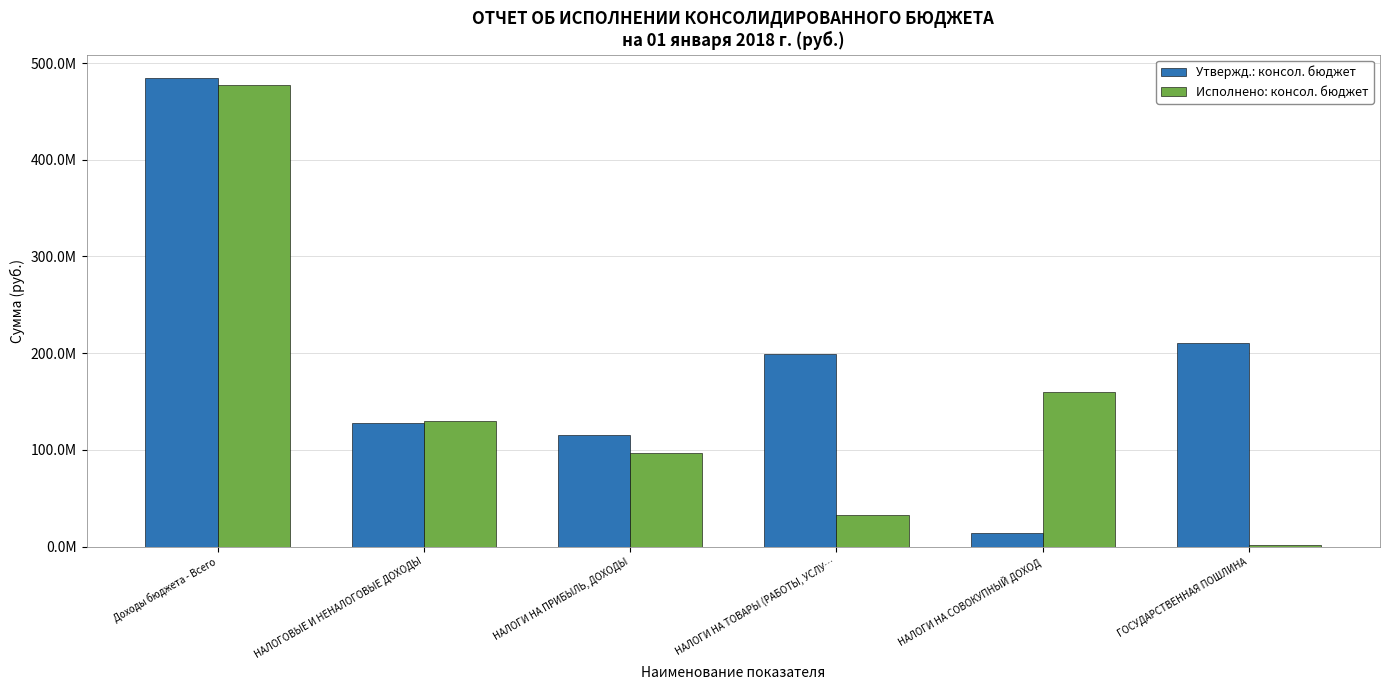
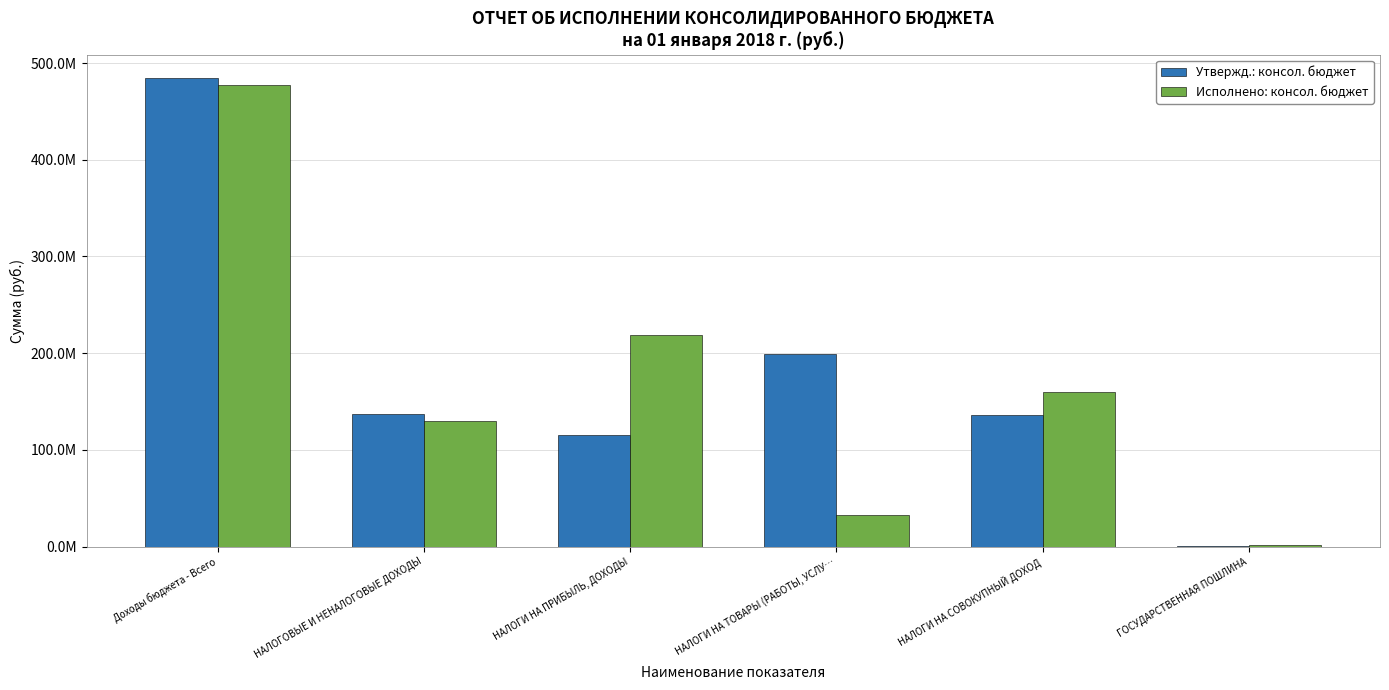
  {
    "Утвержд.: консол. бюджет": {
      "Доходы бюджета - Всего": 480000000,
-     "НАЛОГОВЫЕ И НЕНАЛОГОВЫЕ ДОХОДЫ": 130000000,
+     "НАЛОГОВЫЕ И НЕНАЛОГОВЫЕ ДОХОДЫ": 140000000,
      "НАЛОГИ НА ПРИБЫЛЬ, ДОХОДЫ": 120000000,
      "НАЛОГИ НА ТОВАРЫ (РАБОТЫ, УСЛУ…": 200000000,
-     "НАЛОГИ НА СОВОКУПНЫЙ ДОХОД": 10000000,
-     "ГОСУДАРСТВЕННАЯ ПОШЛИНА": 210000000
+     "НАЛОГИ НА СОВОКУПНЫЙ ДОХОД": 140000000,
+     "ГОСУДАРСТВЕННАЯ ПОШЛИНА": 0
    },
    "Исполнено: консол. бюджет": {
      "Доходы бюджета - Всего": 480000000,
      "НАЛОГОВЫЕ И НЕНАЛОГОВЫЕ ДОХОДЫ": 130000000,
-     "НАЛОГИ НА ПРИБЫЛЬ, ДОХОДЫ": 100000000,
+     "НАЛОГИ НА ПРИБЫЛЬ, ДОХОДЫ": 220000000,
      "НАЛОГИ НА ТОВАРЫ (РАБОТЫ, УСЛУ…": 30000000,
      "НАЛОГИ НА СОВОКУПНЫЙ ДОХОД": 160000000
    }
  }
